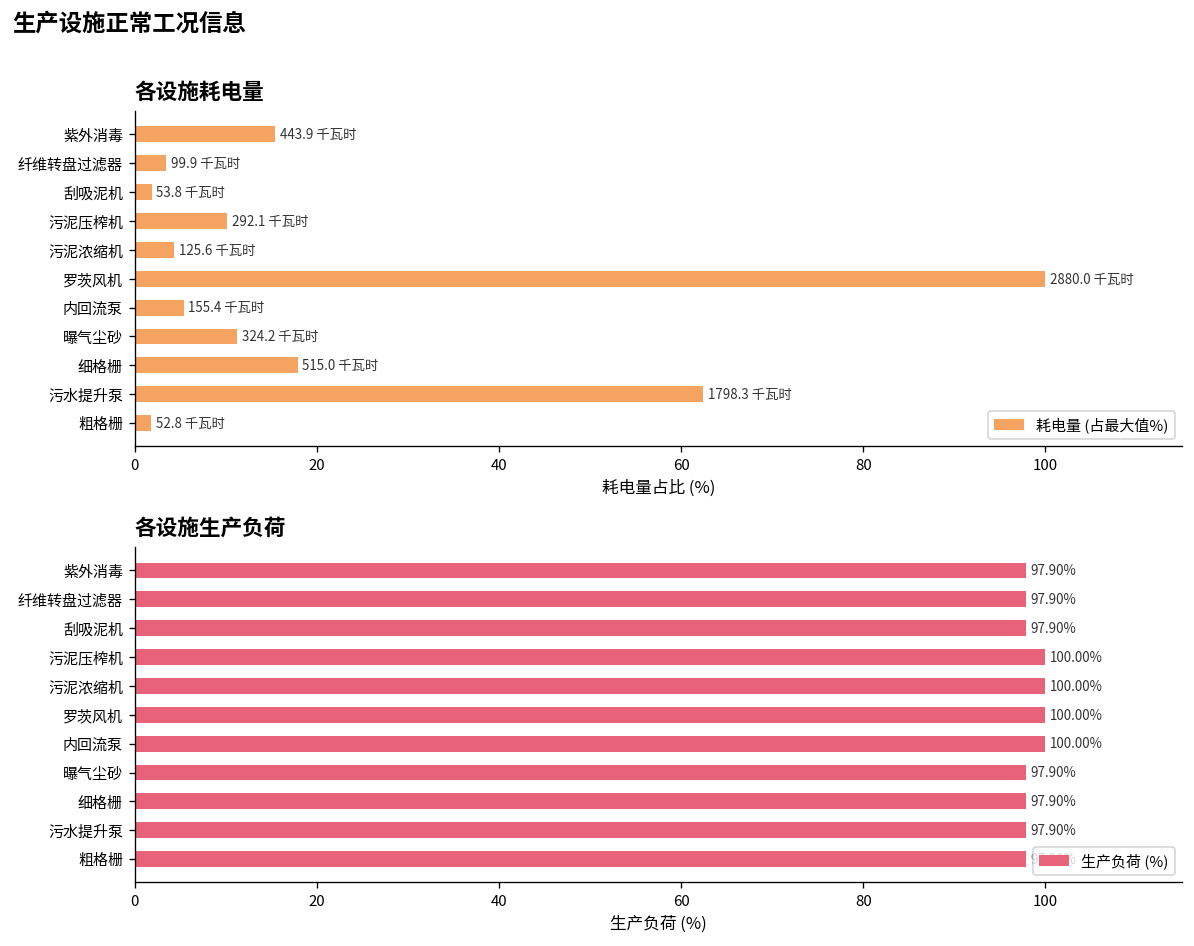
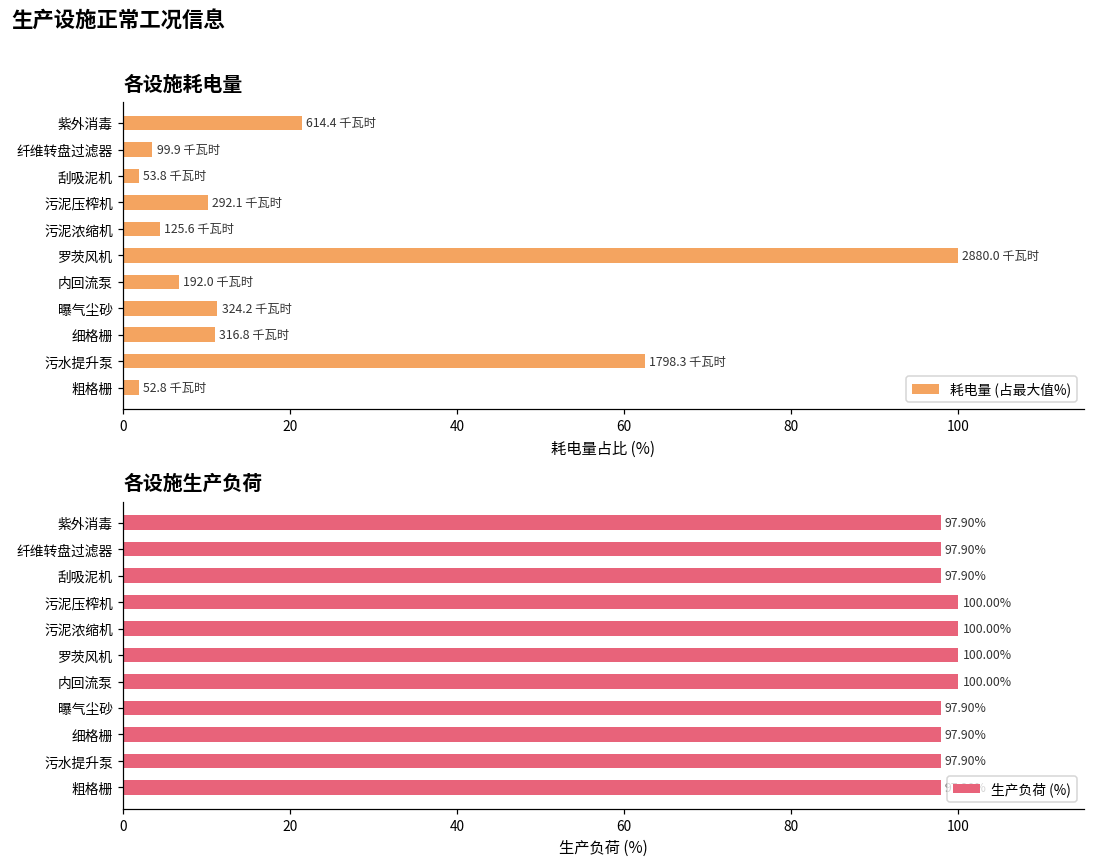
  {
    "各设施耗电量": {
-     "紫外消毒": "443.9",
-     "内回流泵": "155.4",
-     "细格栅": "515.0"
+     "紫外消毒": "614.4",
+     "内回流泵": "192.0",
+     "细格栅": "316.8"
    },
    "各设施生产负荷": {
      "紫外消毒": "97.90%",
      "纤维转盘过滤器": "97.90%",
      "刮吸泥机": "97.90%",
      "污泥压榨机": "100.00%",
      "污泥浓缩机": "100.00%",
      "罗茨风机": "100.00%",
      "内回流泵": "100.00%",
      "曝气尘砂": "97.90%",
      "细格栅": "97.90%",
      "污水提升泵": "97.90%"
    }
  }
